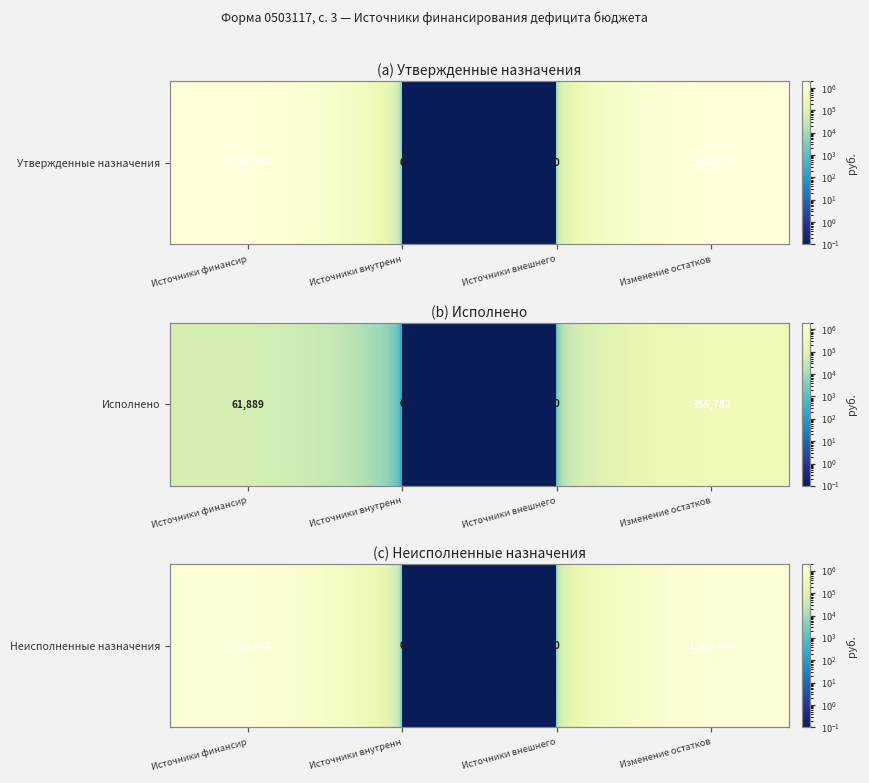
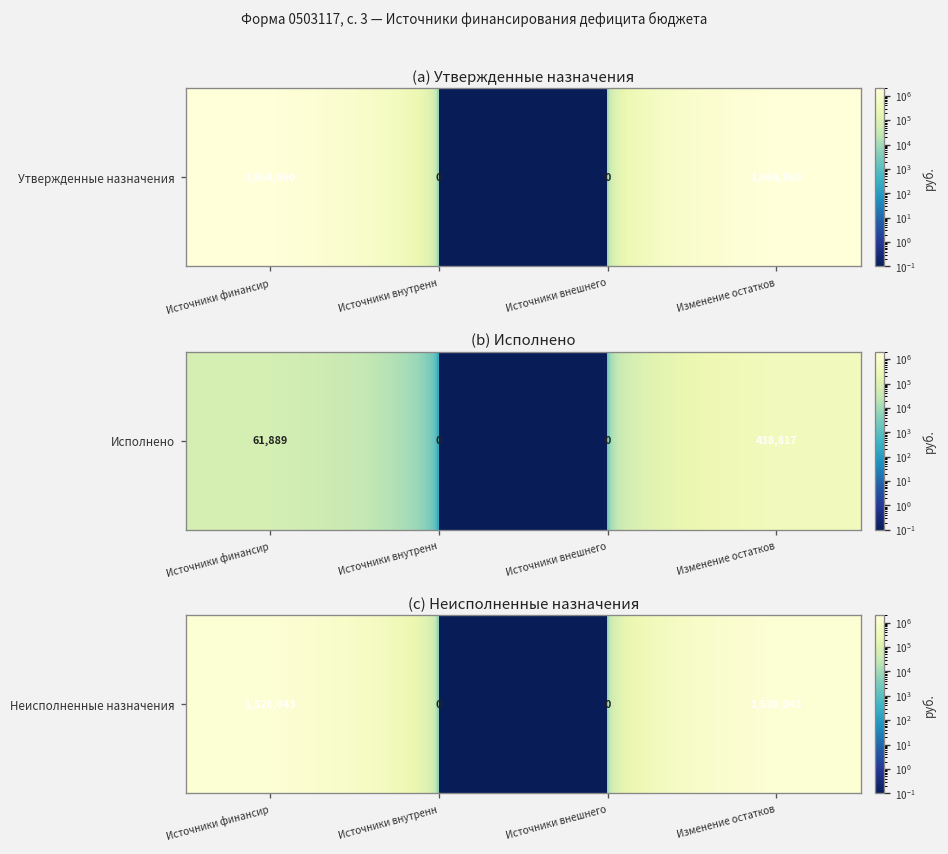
  {
    "(a) Утвержденные назначения": {
      "Утвержденные назначения": {
        "Источники внутренн": "0",
        "Источники внешнего": "0"
      }
    },
    "(b) Исполнено": {
      "Исполнено": {
        "Источники финансир": "61,889",
        "Источники внутренн": "0",
        "Источники внешнего": "0",
-       "Изменение остатков": "355,782"
+       "Изменение остатков": "438,817"
      }
    },
    "(c) Неисполненные назначения": {
      "Неисполненные назначения": {
        "Источники внутренн": "0",
        "Источники внешнего": "0"
      }
    }
  }
